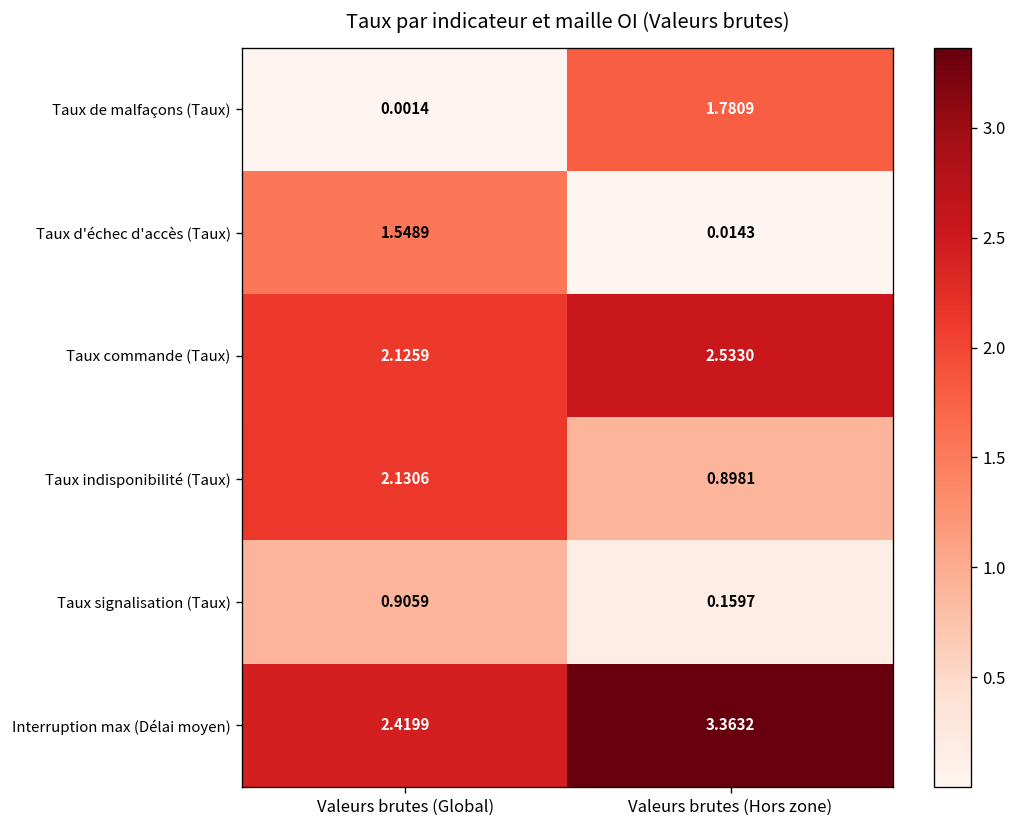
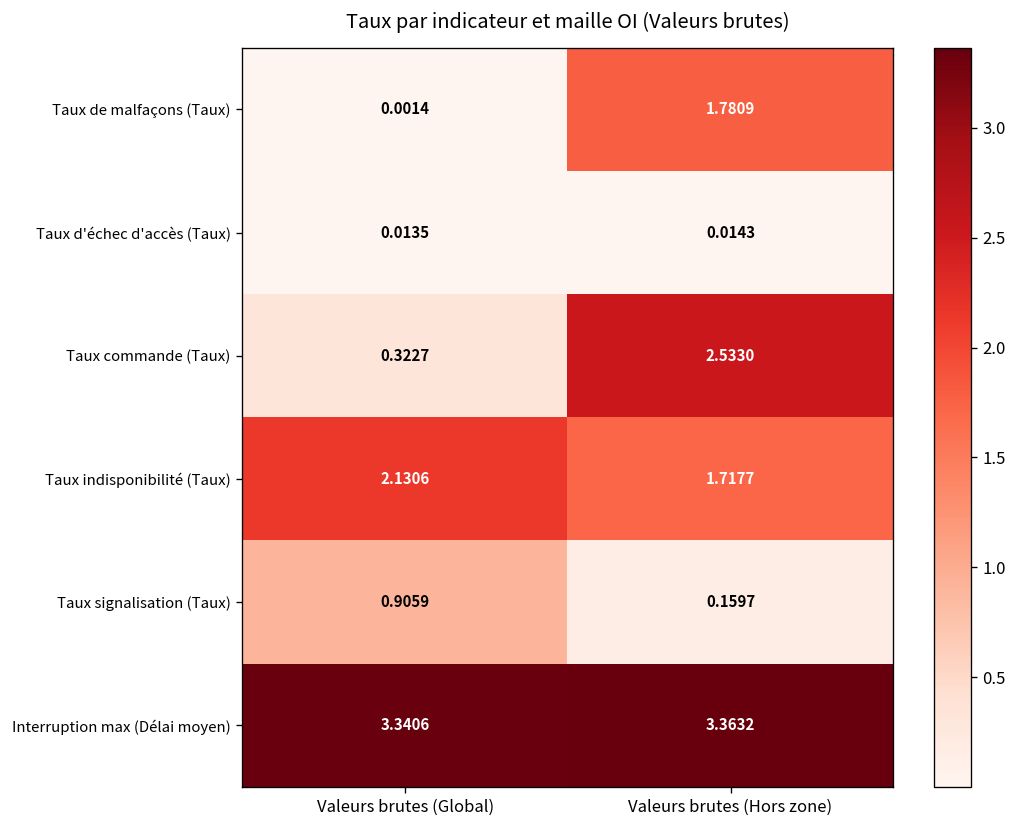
  {
    "Taux de malfaçons (Taux)": {
      "Valeurs brutes (Global)": 0.0014,
      "Valeurs brutes (Hors zone)": 1.7809
    },
    "Taux d'échec d'accès (Taux)": {
-     "Valeurs brutes (Global)": 1.5489,
+     "Valeurs brutes (Global)": 0.0135,
      "Valeurs brutes (Hors zone)": 0.0143
    },
    "Taux commande (Taux)": {
-     "Valeurs brutes (Global)": 2.1259,
+     "Valeurs brutes (Global)": 0.3227,
      "Valeurs brutes (Hors zone)": 2.5330
    },
    "Taux indisponibilité (Taux)": {
      "Valeurs brutes (Global)": 2.1306,
-     "Valeurs brutes (Hors zone)": 0.8981
+     "Valeurs brutes (Hors zone)": 1.7177
    },
    "Taux signalisation (Taux)": {
      "Valeurs brutes (Global)": 0.9059,
      "Valeurs brutes (Hors zone)": 0.1597
    },
    "Interruption max (Délai moyen)": {
-     "Valeurs brutes (Global)": 2.4199,
+     "Valeurs brutes (Global)": 3.3406,
      "Valeurs brutes (Hors zone)": 3.3632
    }
  }
